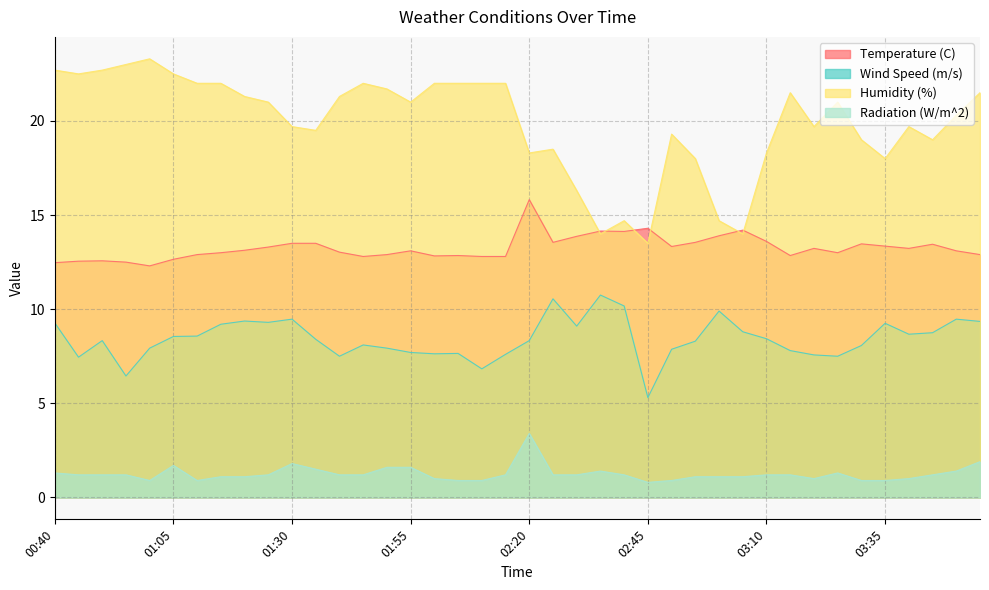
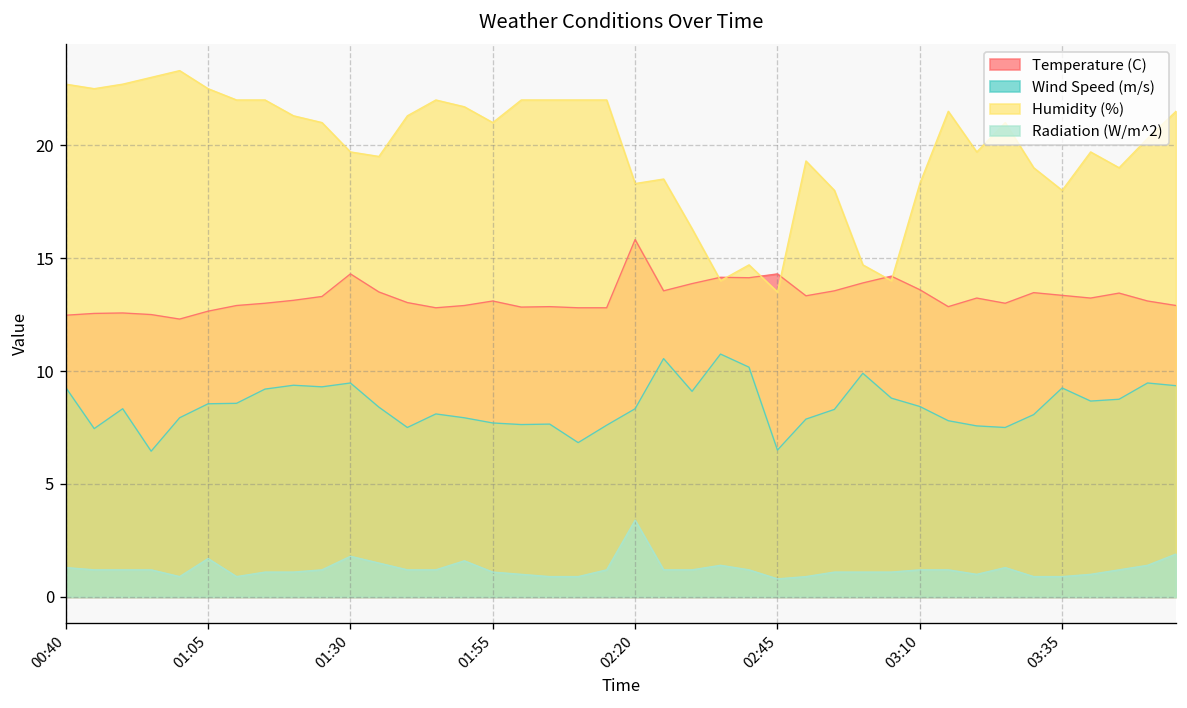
  {
    "Temperature (C)": {
      "00:40": 12.5,
      "01:05": 12.7,
-     "01:30": 13.5,
+     "01:30": 14.3,
      "01:55": 13.1,
      "02:20": 15.8,
      "02:45": 14.3,
      "03:10": 13.6,
      "03:35": 13.4
    },
    "Wind Speed (m/s)": {
      "00:40": 9.3,
      "01:05": 8.6,
      "01:30": 9.5,
      "01:55": 7.7,
      "02:20": 8.3,
-     "02:45": 5.3,
+     "02:45": 6.5,
      "03:10": 8.4,
      "03:35": 9.3
    },
    "Humidity (%)": {
      "00:40": 22.7,
      "01:05": 22.5,
      "01:30": 19.7,
      "01:55": 21.0,
      "02:20": 18.3,
      "02:45": 13.5,
      "03:10": 18.3,
      "03:35": 18.0
    },
    "Radiation (W/m^2)": {
      "00:40": 1.3,
      "01:05": 1.7,
      "01:30": 1.8,
-     "01:55": 1.6,
+     "01:55": 1.1,
      "02:20": 3.4,
      "02:45": 0.8,
      "03:10": 1.2,
      "03:35": 0.9
    }
  }
